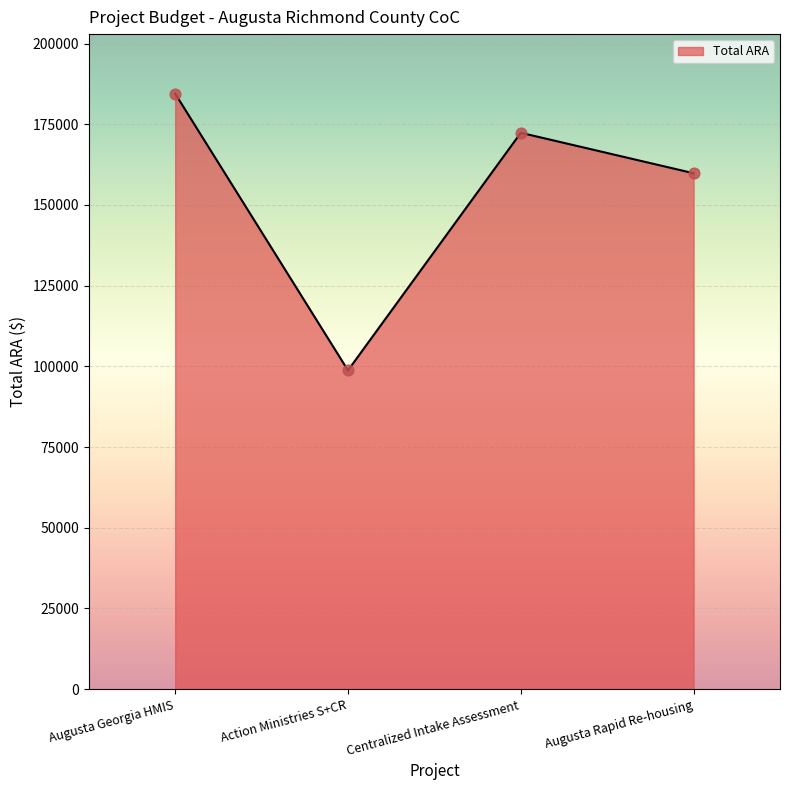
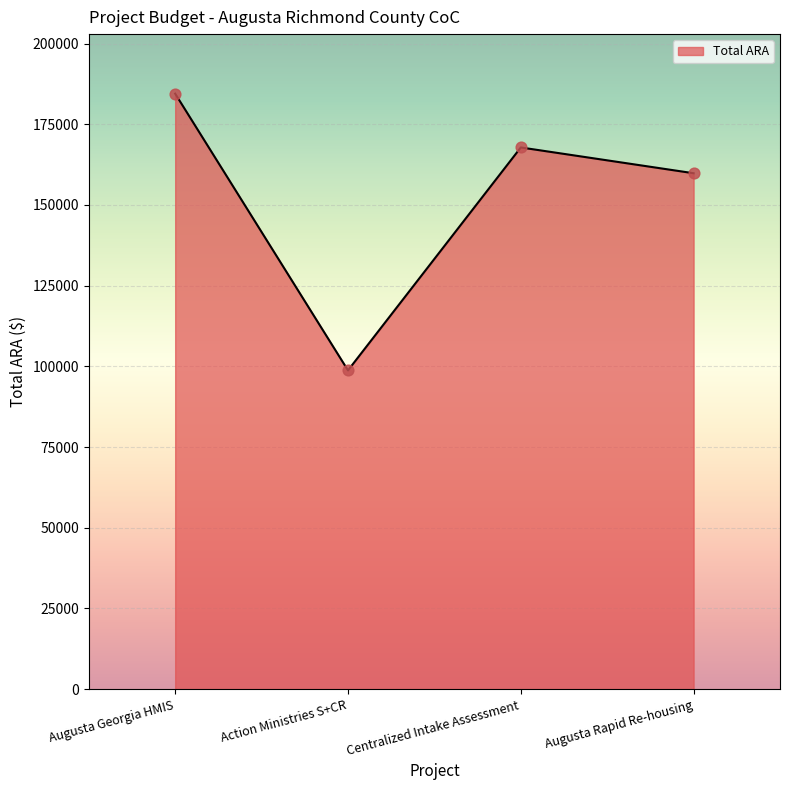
  {
    "Augusta Georgia HMIS": 184000,
    "Action Ministries S+CR": 99000,
-   "Centralized Intake Assessment": 172000,
+   "Centralized Intake Assessment": 168000,
    "Augusta Rapid Re-housing": 160000
  }
